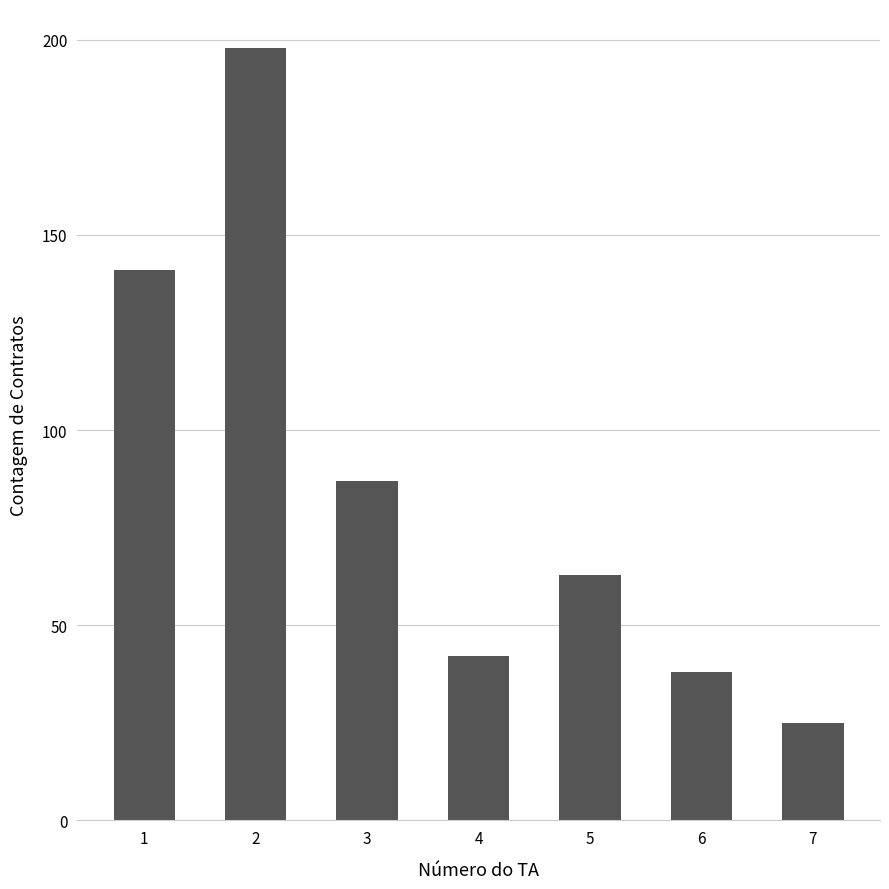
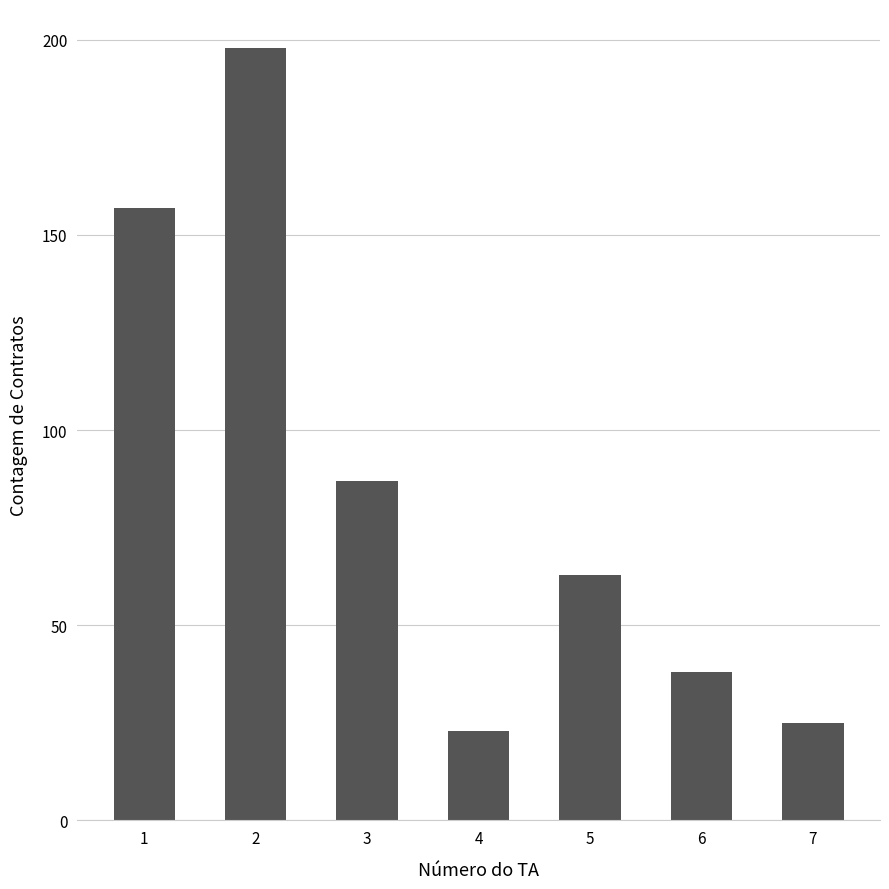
  {
-   "1": 141,
+   "1": 157,
    "2": 198,
    "3": 87,
-   "4": 42,
+   "4": 23,
    "5": 63,
    "6": 38,
    "7": 25
  }
